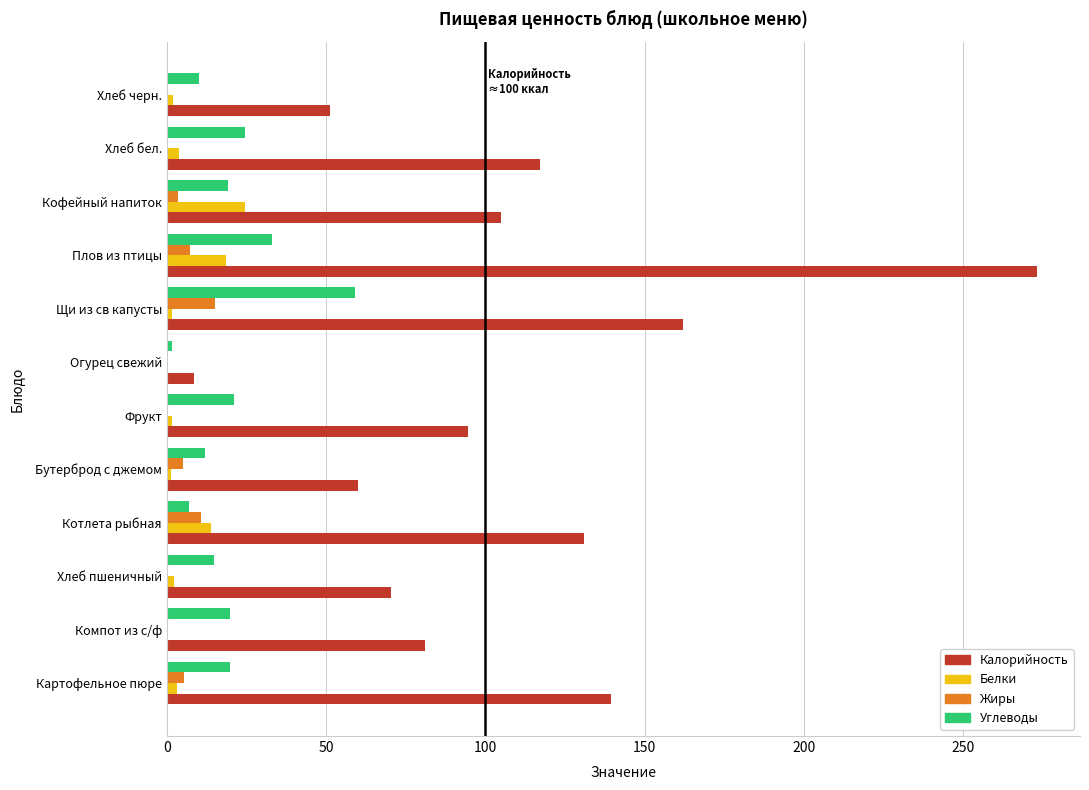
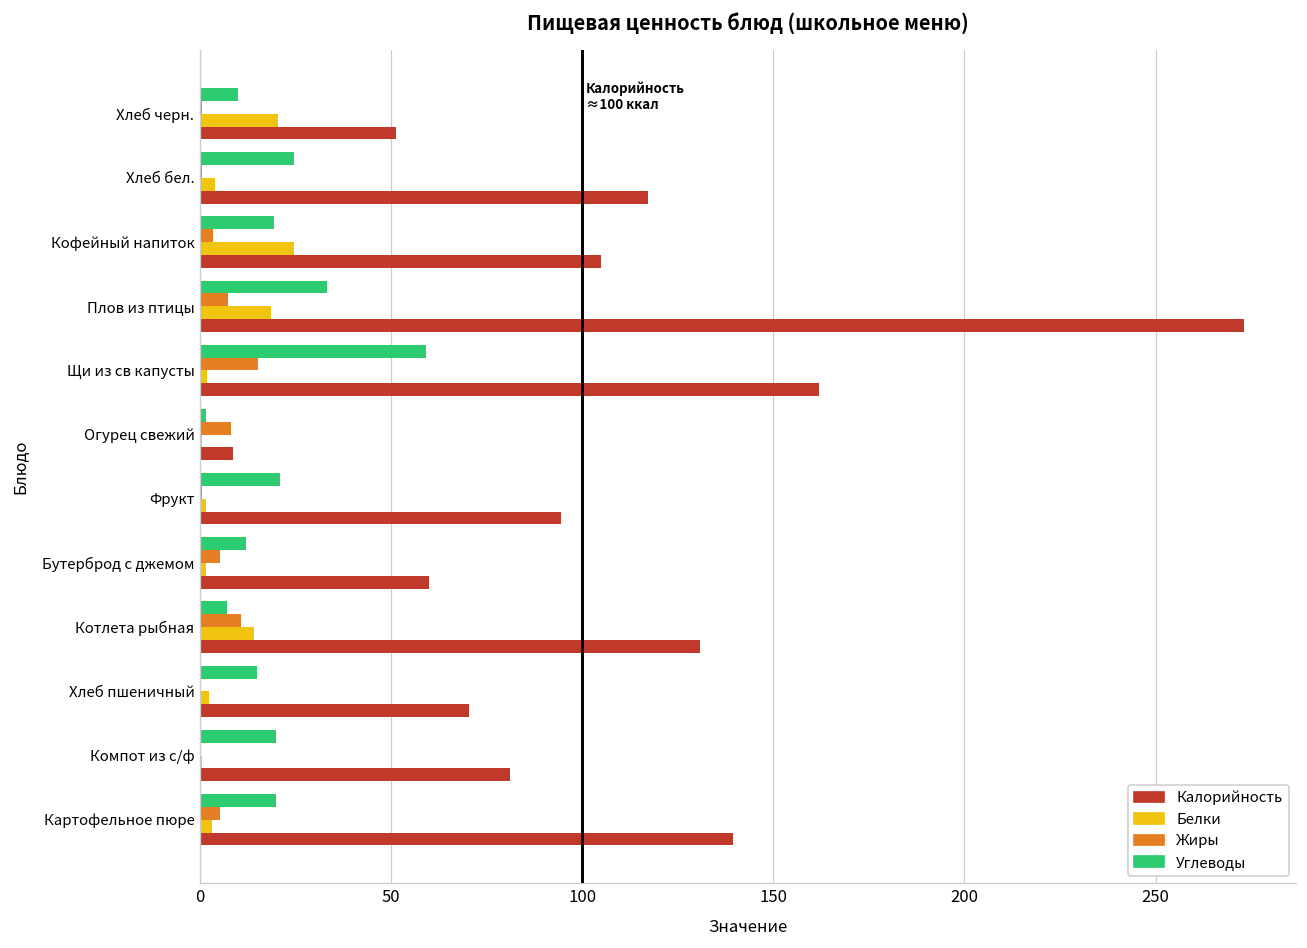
  {
    "Калорийность": {
      "Хлеб черн.": 51,
      "Хлеб бел.": 117,
      "Кофейный напиток": 105,
      "Плов из птицы": 273,
      "Щи из св капусты": 162,
      "Огурец свежий": 9,
      "Фрукт": 95,
      "Бутерброд с джемом": 60,
      "Котлета рыбная": 131,
      "Хлеб пшеничный": 70,
      "Компот из с/ф": 81,
      "Картофельное пюре": 139
    },
    "Белки": {
-     "Хлеб черн.": 2,
+     "Хлеб черн.": 20,
      "Хлеб бел.": 4,
      "Кофейный напиток": 25,
      "Плов из птицы": 19,
      "Щи из св капусты": 2,
      "Фрукт": 2,
      "Бутерброд с джемом": 1,
      "Котлета рыбная": 14,
      "Хлеб пшеничный": 2,
      "Картофельное пюре": 3
    },
    "Жиры": {
      "Кофейный напиток": 3,
      "Плов из птицы": 7,
      "Щи из св капусты": 15,
-     "Огурец свежий": 0,
+     "Огурец свежий": 8,
      "Бутерброд с джемом": 5,
      "Котлета рыбная": 11,
      "Компот из с/ф": 0,
      "Картофельное пюре": 5
    },
    "Углеводы": {
      "Хлеб черн.": 10,
      "Хлеб бел.": 25,
      "Кофейный напиток": 19,
      "Плов из птицы": 33,
      "Щи из св капусты": 59,
      "Огурец свежий": 2,
      "Фрукт": 21,
      "Бутерброд с джемом": 12,
      "Котлета рыбная": 7,
      "Хлеб пшеничный": 15,
      "Компот из с/ф": 20,
      "Картофельное пюре": 20
    }
  }
